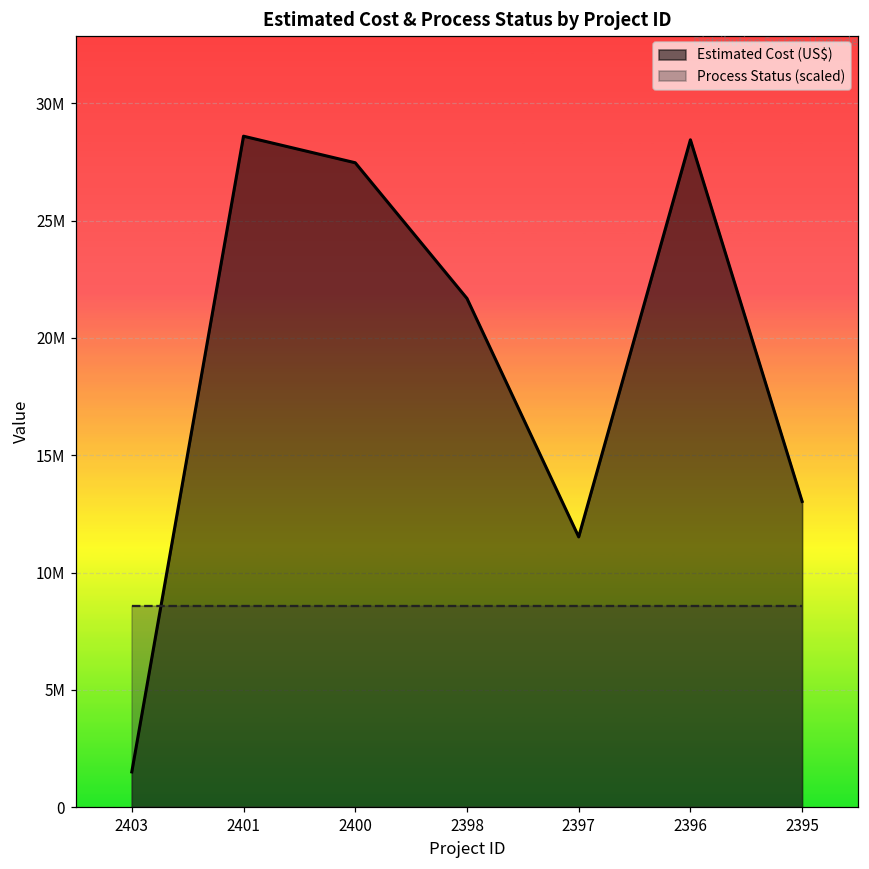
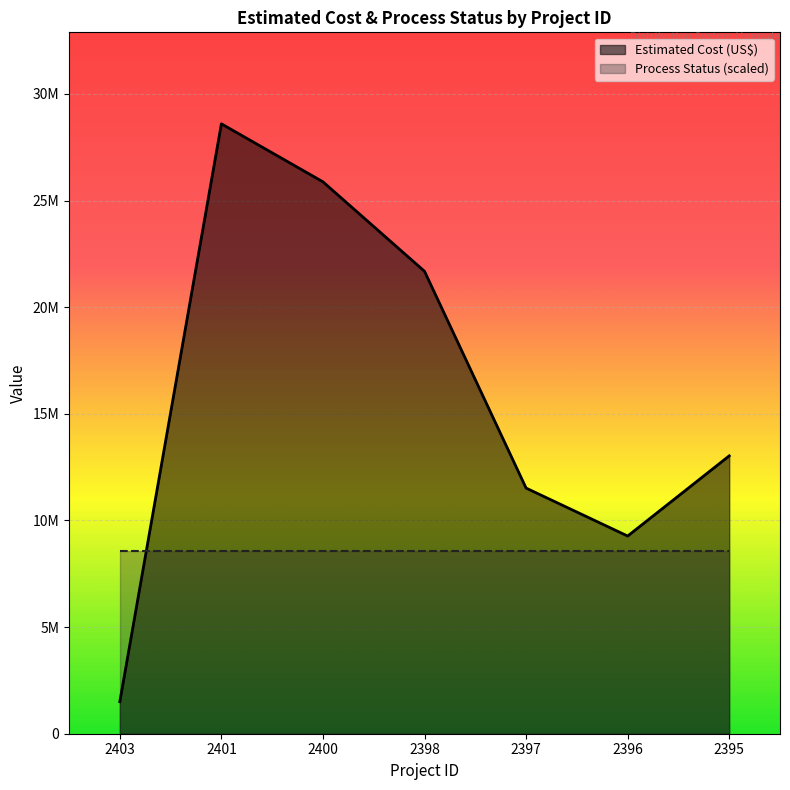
  {
    "Estimated Cost (US$)": {
      "2403": 1500000,
      "2401": 28600000,
-     "2400": 27500000,
+     "2400": 25900000,
      "2398": 21700000,
      "2397": 11500000,
-     "2396": 28400000,
+     "2396": 9300000,
      "2395": 13000000
    },
    "Process Status (scaled)": {
      "2403": 8600000,
      "2401": 8600000,
      "2400": 8600000,
      "2398": 8600000,
      "2397": 8600000,
      "2396": 8600000,
      "2395": 8600000
    }
  }
